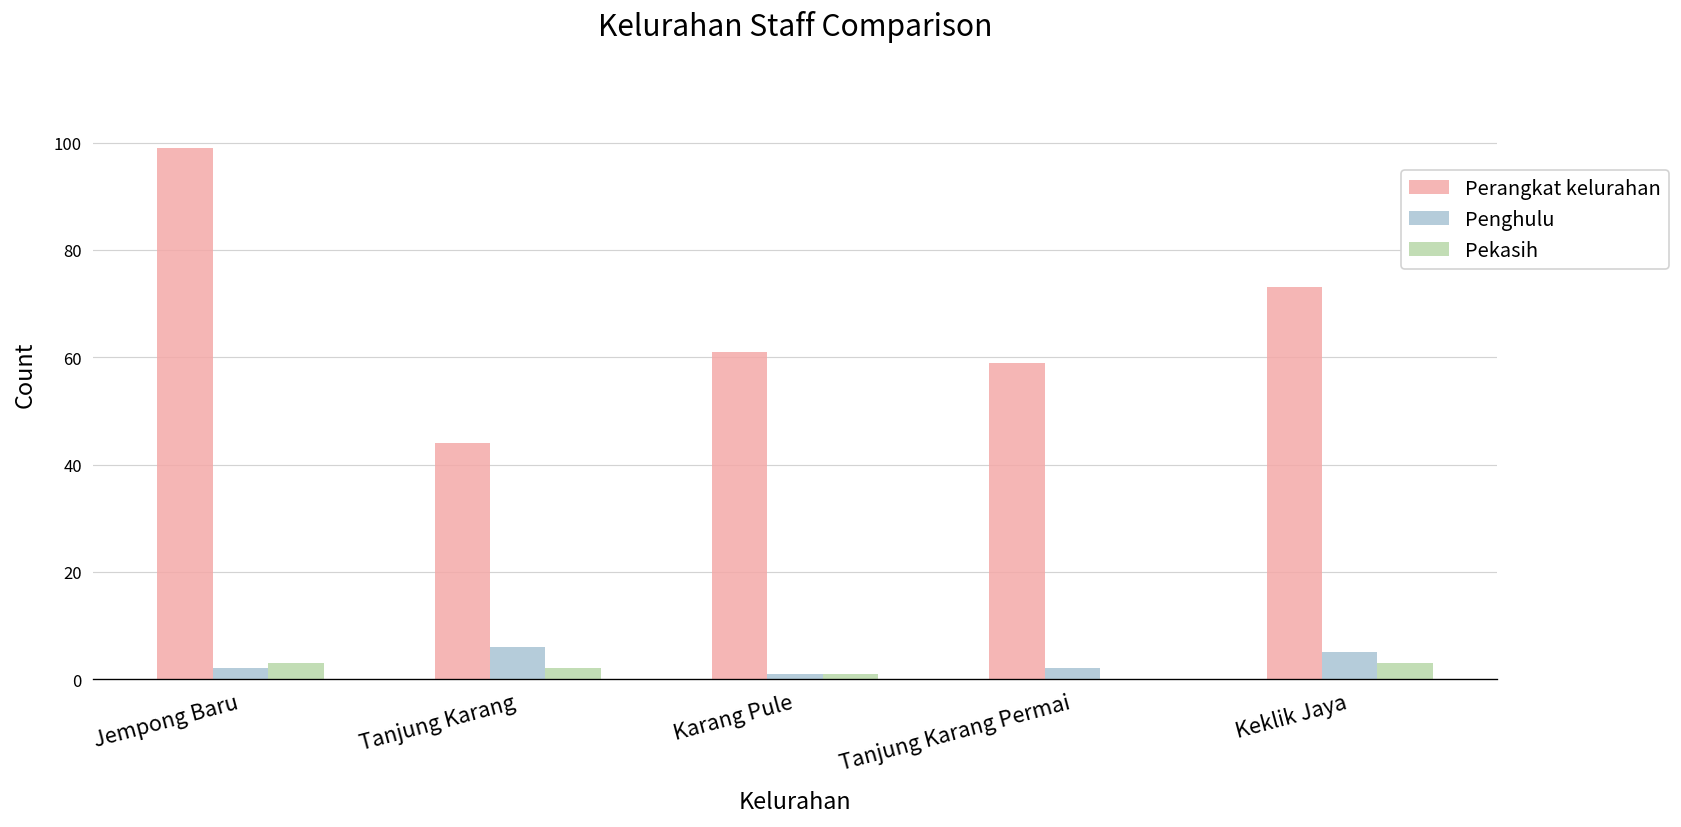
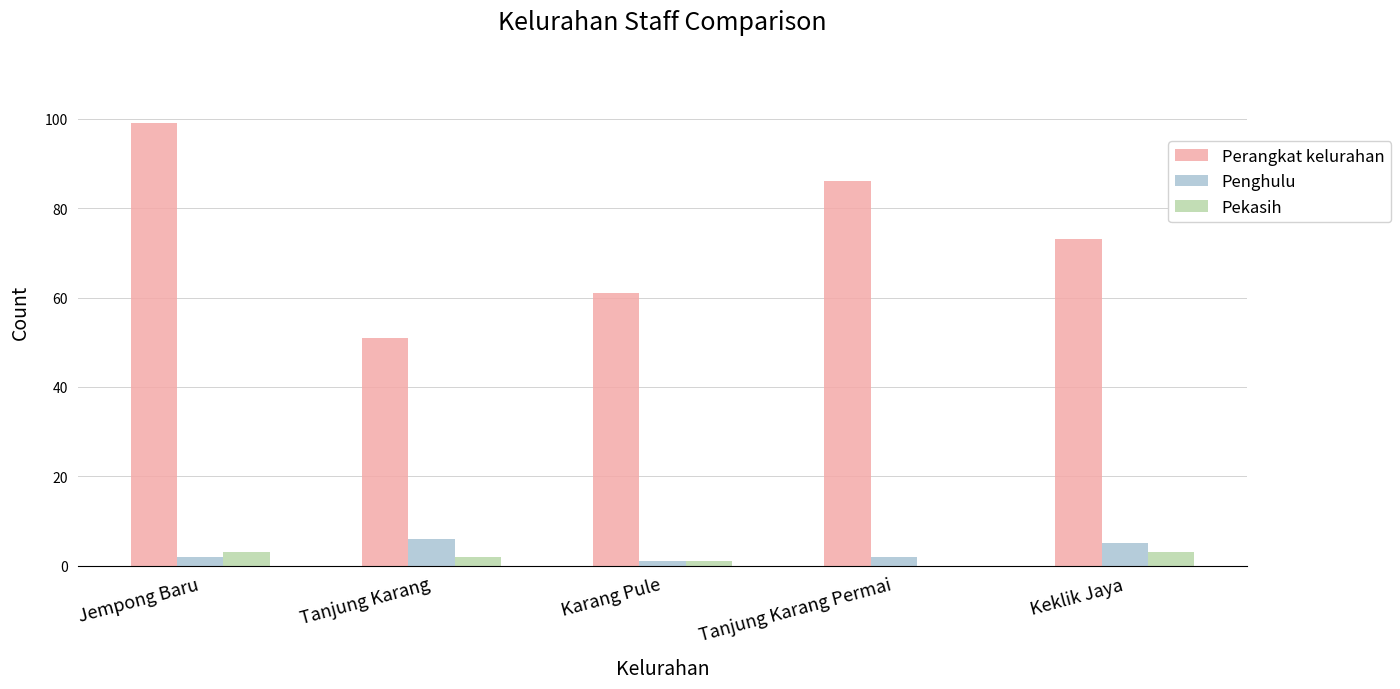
  {
    "Perangkat kelurahan": {
      "Jempong Baru": 99,
-     "Tanjung Karang": 44,
+     "Tanjung Karang": 51,
      "Karang Pule": 61,
-     "Tanjung Karang Permai": 59,
+     "Tanjung Karang Permai": 86,
      "Keklik Jaya": 73
    }
  }
